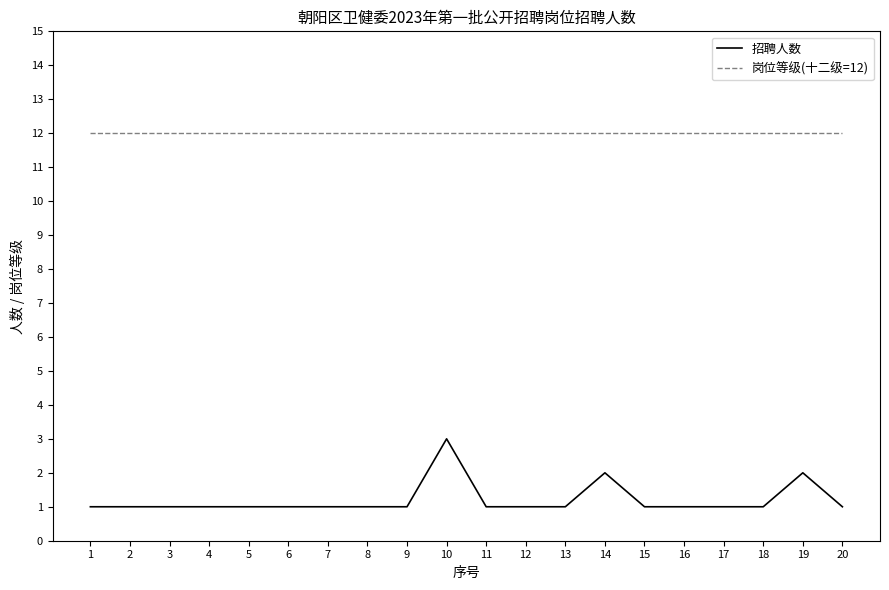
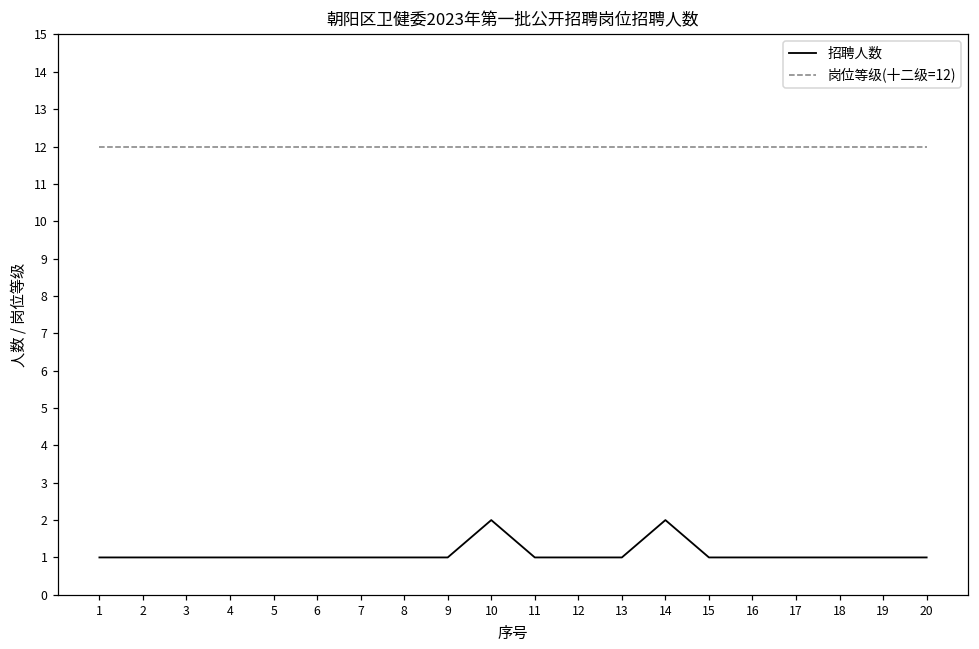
  {
    "招聘人数": {
      "1": 1,
      "2": 1,
      "3": 1,
      "4": 1,
      "5": 1,
      "6": 1,
      "7": 1,
      "8": 1,
      "9": 1,
-     "10": 3,
+     "10": 2,
      "11": 1,
      "12": 1,
      "13": 1,
      "14": 2,
      "15": 1,
      "16": 1,
      "17": 1,
      "18": 1,
-     "19": 2,
+     "19": 1,
      "20": 1
    },
    "岗位等级(十二级=12)": {
      "1": 12,
      "2": 12,
      "3": 12,
      "4": 12,
      "5": 12,
      "6": 12,
      "7": 12,
      "8": 12,
      "9": 12,
      "10": 12,
      "11": 12,
      "12": 12,
      "13": 12,
      "14": 12,
      "15": 12,
      "16": 12,
      "17": 12,
      "18": 12,
      "19": 12,
      "20": 12
    }
  }
